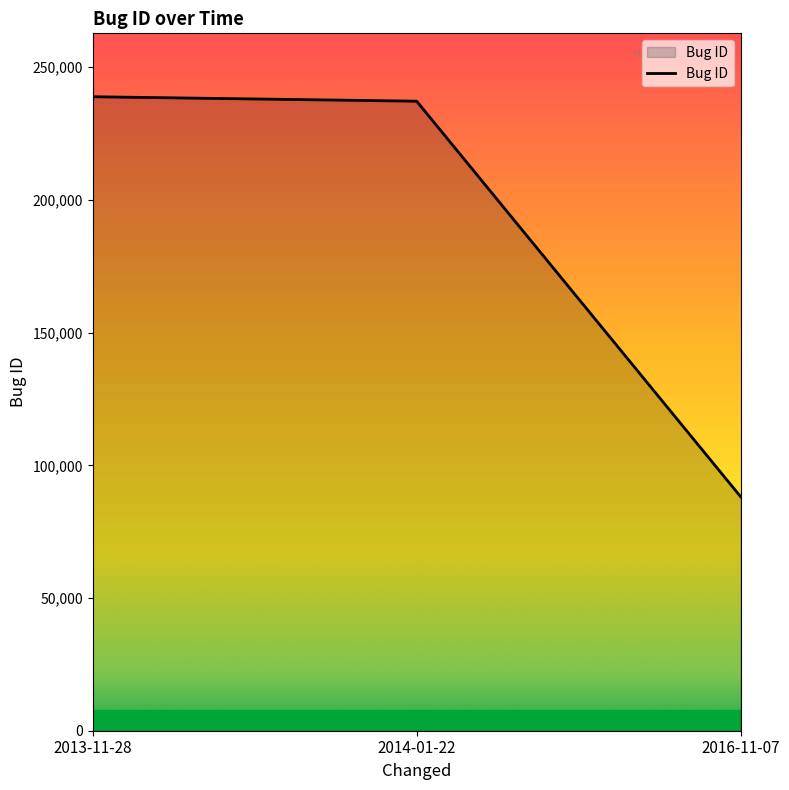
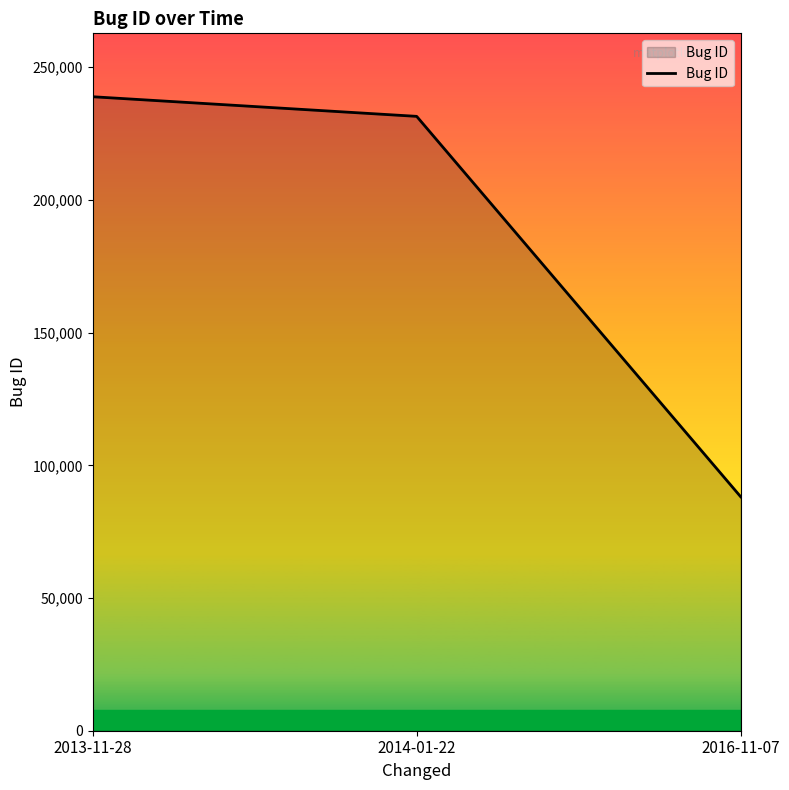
  {
    "2013-11-28": "239,000",
-   "2014-01-22": "237,000",
+   "2014-01-22": "232,000",
    "2016-11-07": "88,000"
  }
